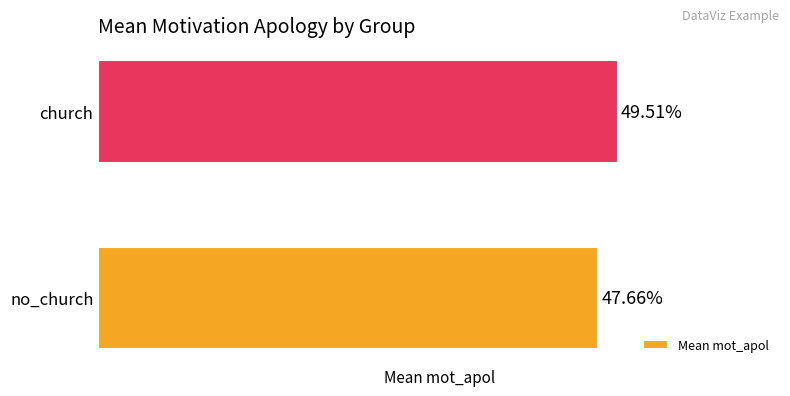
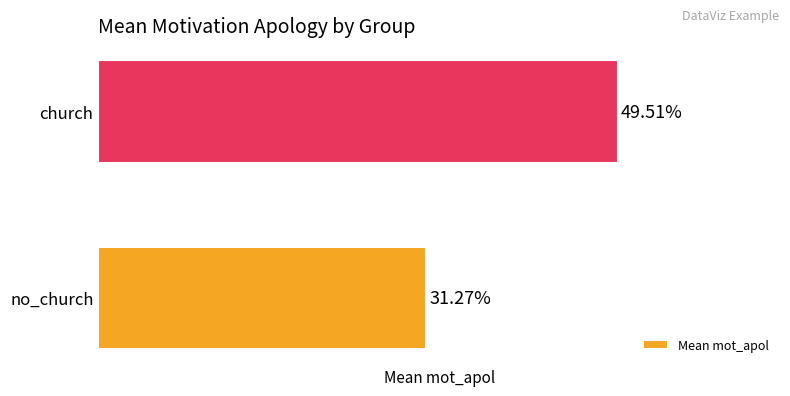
  {
    "church": "49.51%",
-   "no_church": "47.66%"
+   "no_church": "31.27%"
  }
